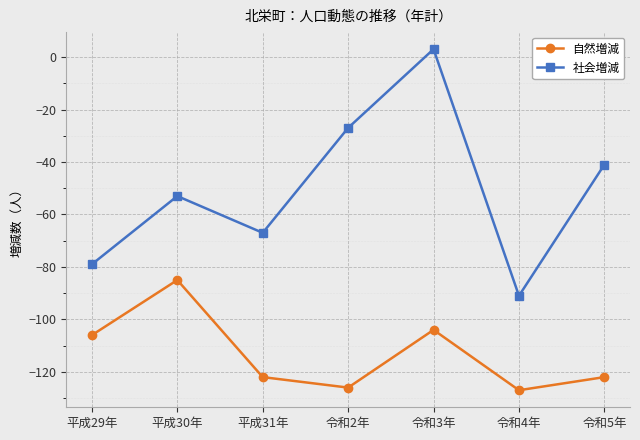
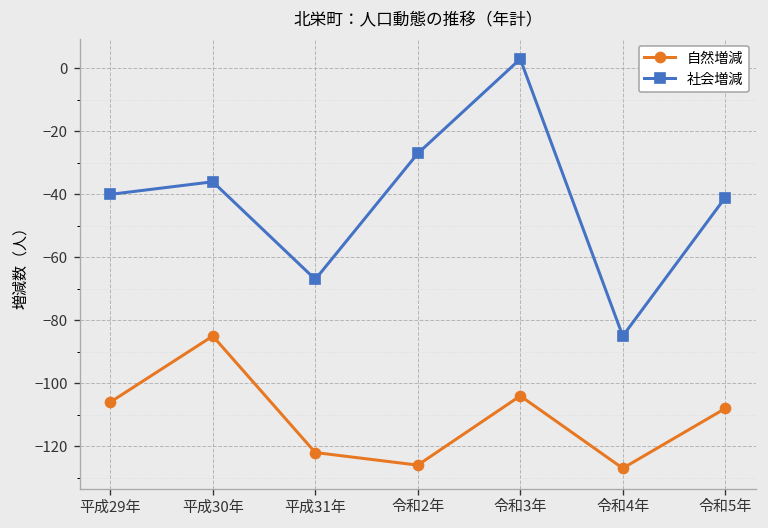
  {
    "自然増減": {
      "平成29年": -106,
      "平成30年": -85,
      "平成31年": -122,
      "令和2年": -126,
      "令和3年": -104,
      "令和4年": -127,
-     "令和5年": -122
+     "令和5年": -108
    },
    "社会増減": {
-     "平成29年": -79,
-     "平成30年": -53,
+     "平成29年": -40,
+     "平成30年": -36,
      "平成31年": -67,
      "令和2年": -27,
      "令和3年": 3,
-     "令和4年": -91,
+     "令和4年": -85,
      "令和5年": -41
    }
  }
